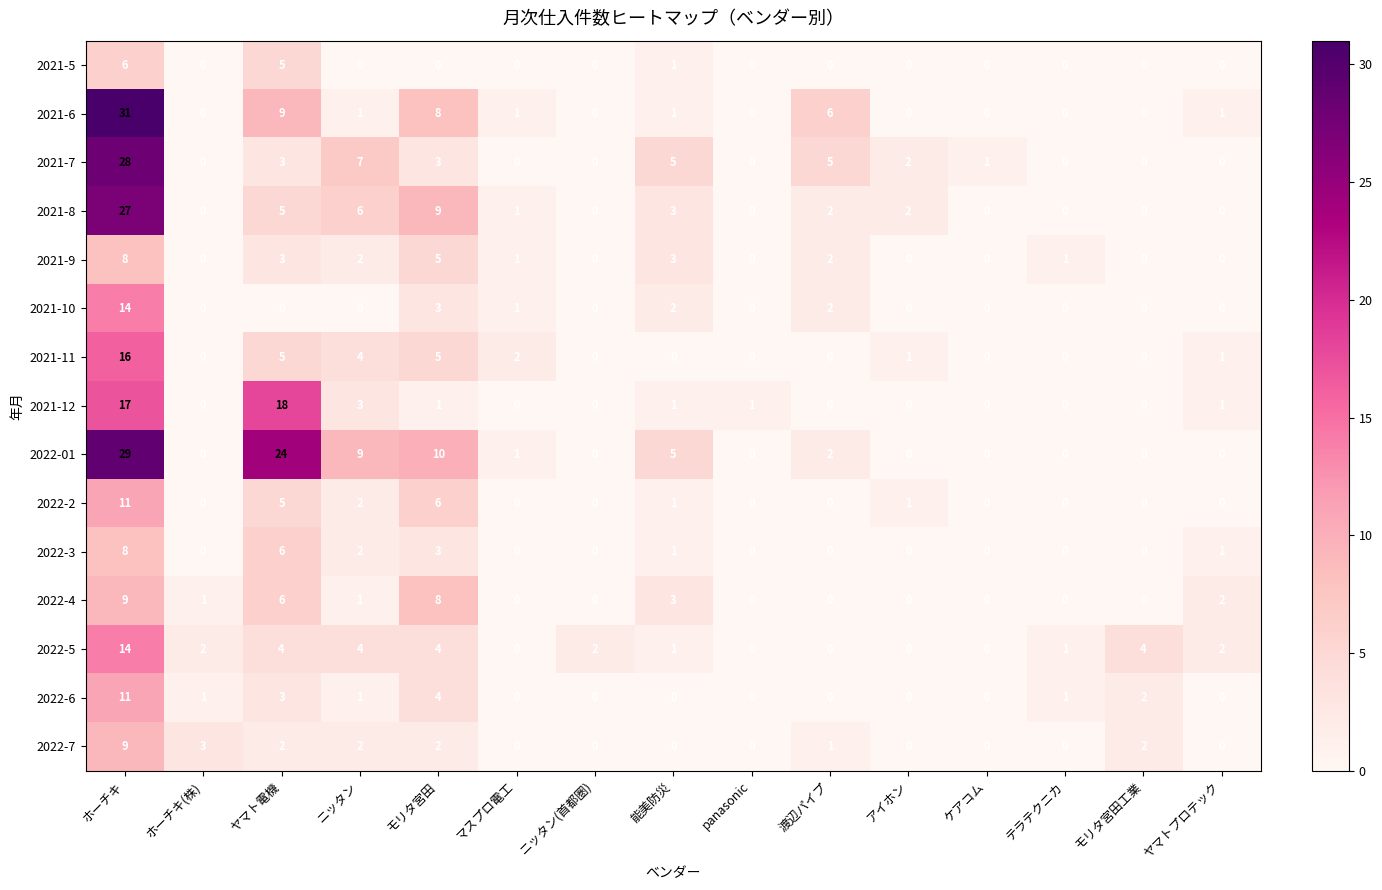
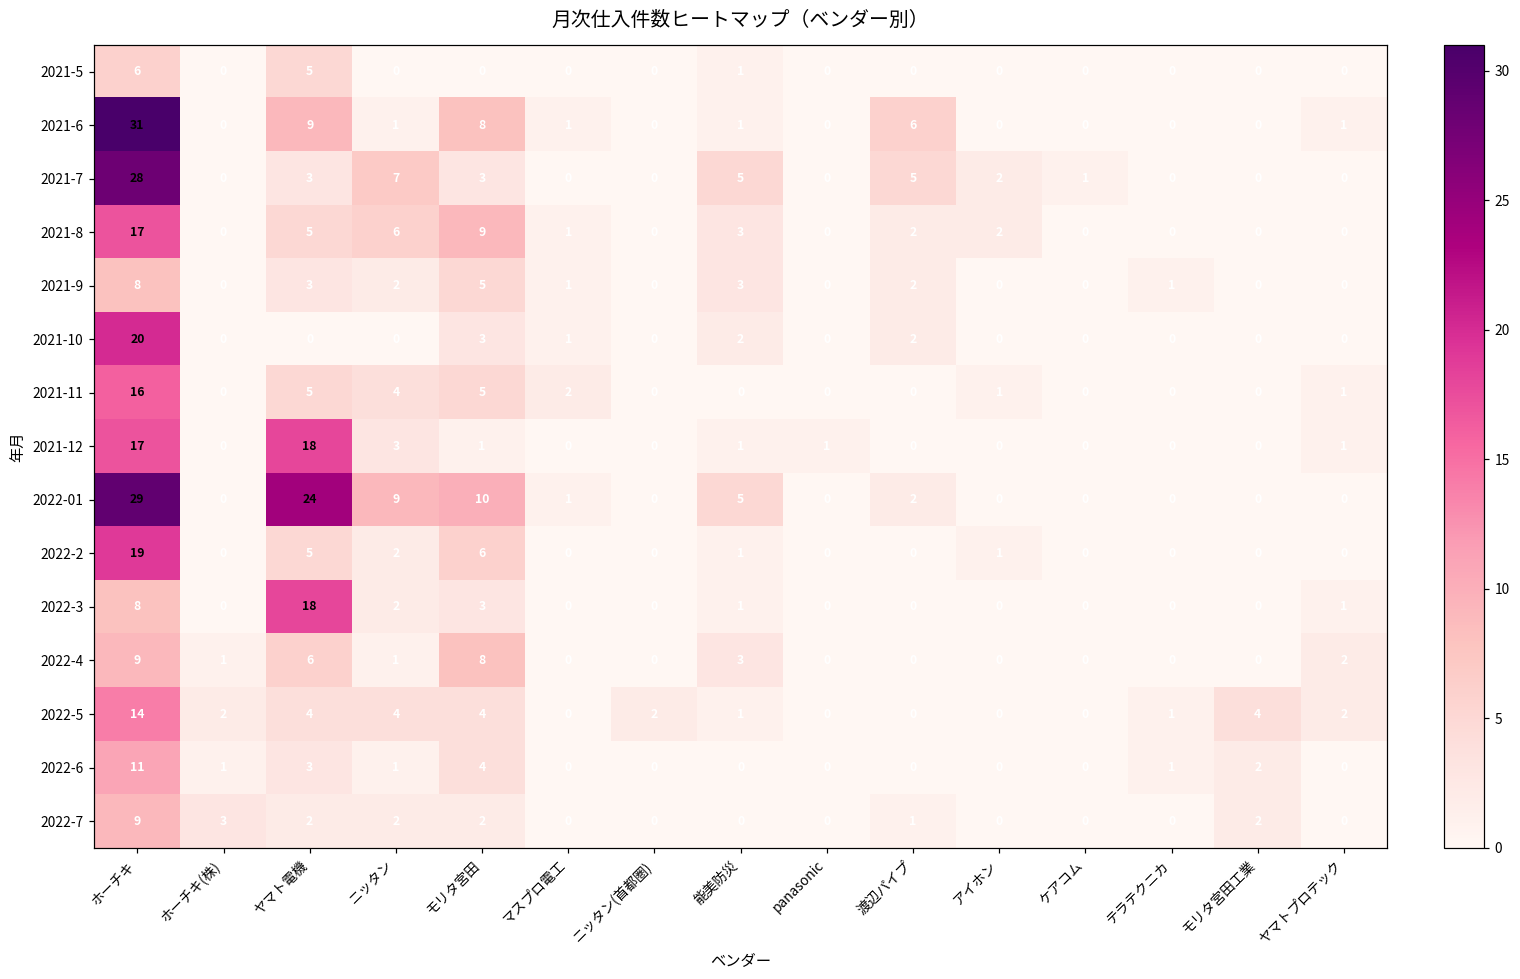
  {
    "2021-5": {
      "ホーチキ": 6
    },
    "2021-6": {
      "ホーチキ": 31,
      "ヤマト電機": 9,
      "モリタ宮田": 8,
      "渡辺パイプ": 6
    },
    "2021-7": {
      "ホーチキ": 28,
      "ニッタン": 7
    },
    "2021-8": {
-     "ホーチキ": 27,
+     "ホーチキ": 17,
      "ニッタン": 6,
      "モリタ宮田": 9
    },
    "2021-9": {
      "ホーチキ": 8
    },
    "2021-10": {
-     "ホーチキ": 14
+     "ホーチキ": 20
    },
    "2021-11": {
      "ホーチキ": 16
    },
    "2021-12": {
      "ホーチキ": 17,
      "ヤマト電機": 18
    },
    "2022-01": {
      "ホーチキ": 29,
      "ヤマト電機": 24,
      "ニッタン": 9,
      "モリタ宮田": 10
    },
    "2022-2": {
-     "ホーチキ": 11,
+     "ホーチキ": 19,
      "モリタ宮田": 6
    },
    "2022-3": {
      "ホーチキ": 8,
-     "ヤマト電機": 6
+     "ヤマト電機": 18
    },
    "2022-4": {
      "ホーチキ": 9,
      "ヤマト電機": 6,
      "モリタ宮田": 8
    },
    "2022-5": {
      "ホーチキ": 14
    },
    "2022-6": {
      "ホーチキ": 11
    },
    "2022-7": {
      "ホーチキ": 9
    }
  }
